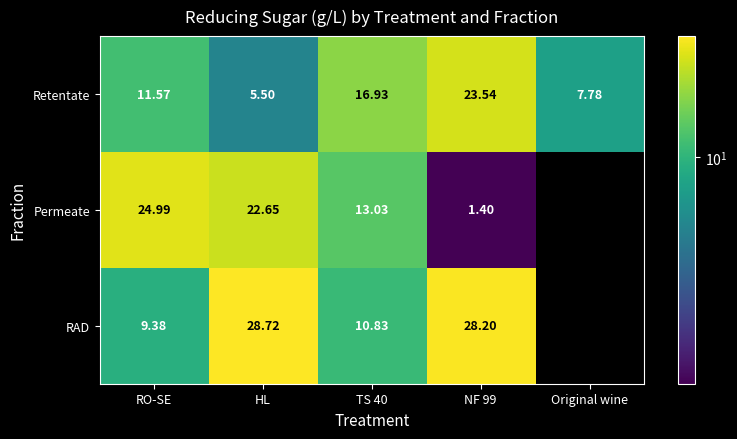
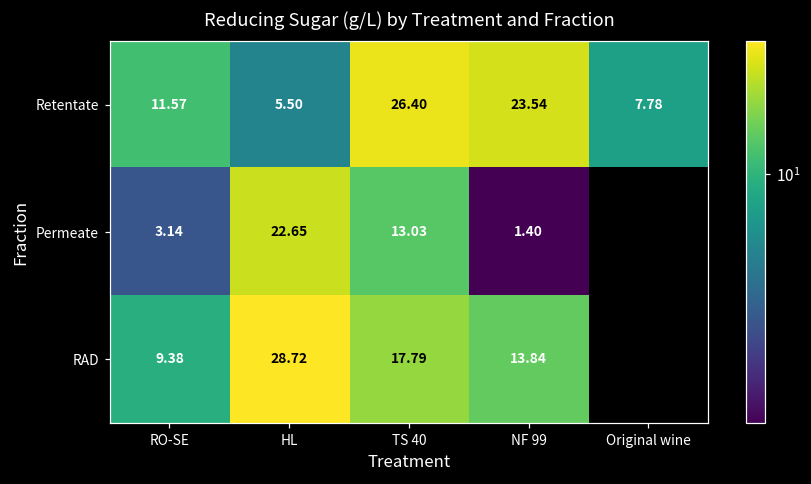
  {
    "Retentate": {
      "RO-SE": 11.57,
      "HL": 5.50,
-     "TS 40": 16.93,
+     "TS 40": 26.40,
      "NF 99": 23.54,
      "Original wine": 7.78
    },
    "Permeate": {
-     "RO-SE": 24.99,
+     "RO-SE": 3.14,
      "HL": 22.65,
      "TS 40": 13.03,
      "NF 99": 1.40
    },
    "RAD": {
      "RO-SE": 9.38,
      "HL": 28.72,
-     "TS 40": 10.83,
-     "NF 99": 28.20
+     "TS 40": 17.79,
+     "NF 99": 13.84
    }
  }
